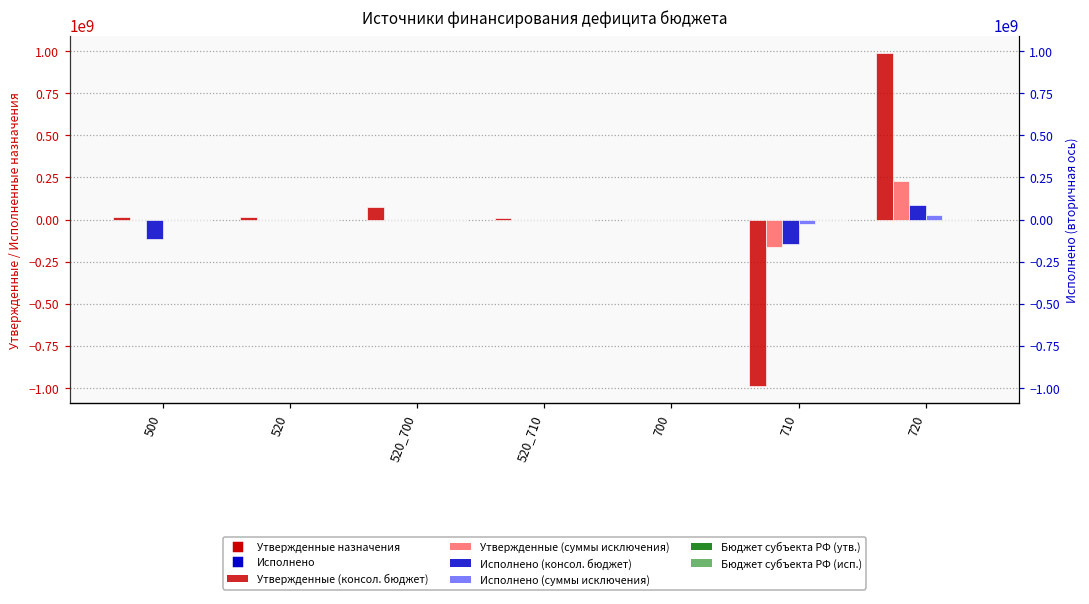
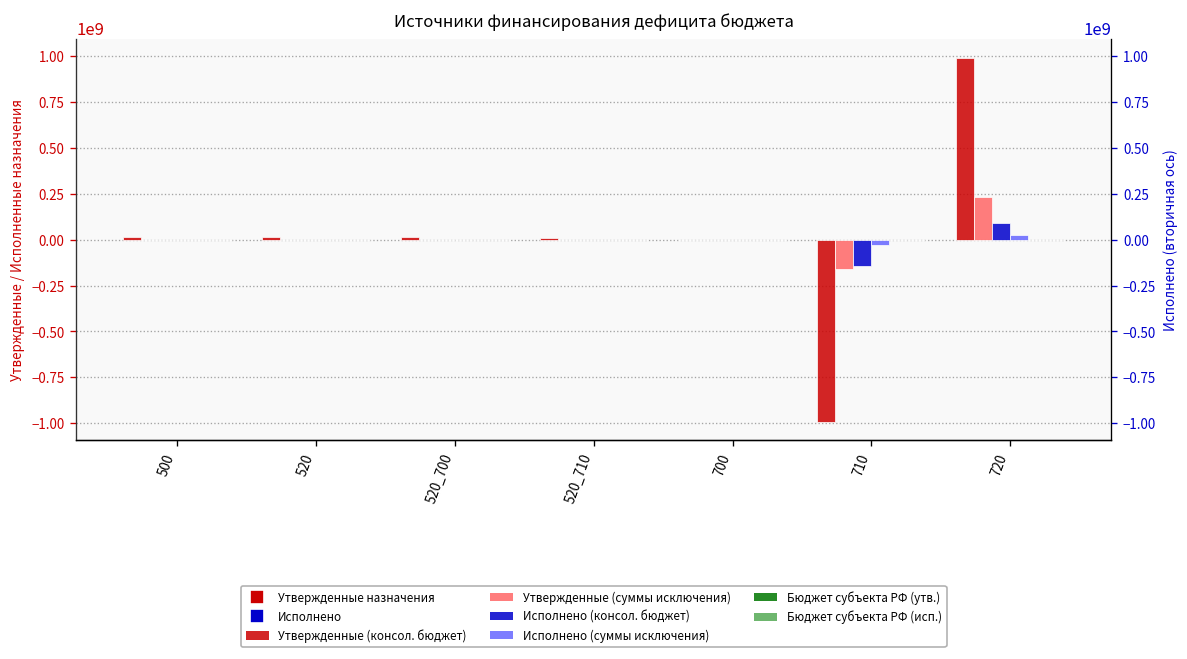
  {
    "Утвержденные (консол. бюджет)": {
-     "520_700": 70000000,
+     "520_700": 10000000,
      "700": 0,
      "710": -990000000,
      "720": 990000000
    },
    "Утвержденные (суммы исключения)": {
      "500": 0,
      "520": 0,
      "520_700": 0,
      "520_710": 0,
      "700": 0,
      "710": -160000000,
      "720": 230000000
    },
    "Исполнено (консол. бюджет)": {
-     "500": -120000000,
+     "500": 0,
      "520": 0,
      "520_700": 0,
      "520_710": 0,
      "710": -140000000,
      "720": 90000000
    },
    "Исполнено (суммы исключения)": {
      "500": 0,
      "520": 0,
      "520_700": 0,
      "520_710": 0,
      "700": 0,
      "710": -30000000,
      "720": 30000000
    },
    "Бюджет субъекта РФ (утв.)": {
      "500": 0,
      "520": 0,
      "520_700": 0,
      "520_710": 0,
      "700": 0,
      "710": 0,
      "720": 0
    },
    "Бюджет субъекта РФ (исп.)": {
      "500": 0,
      "520": 0,
      "520_700": 0,
      "520_710": 0,
      "700": 0,
      "710": 0,
      "720": 0
    }
  }
